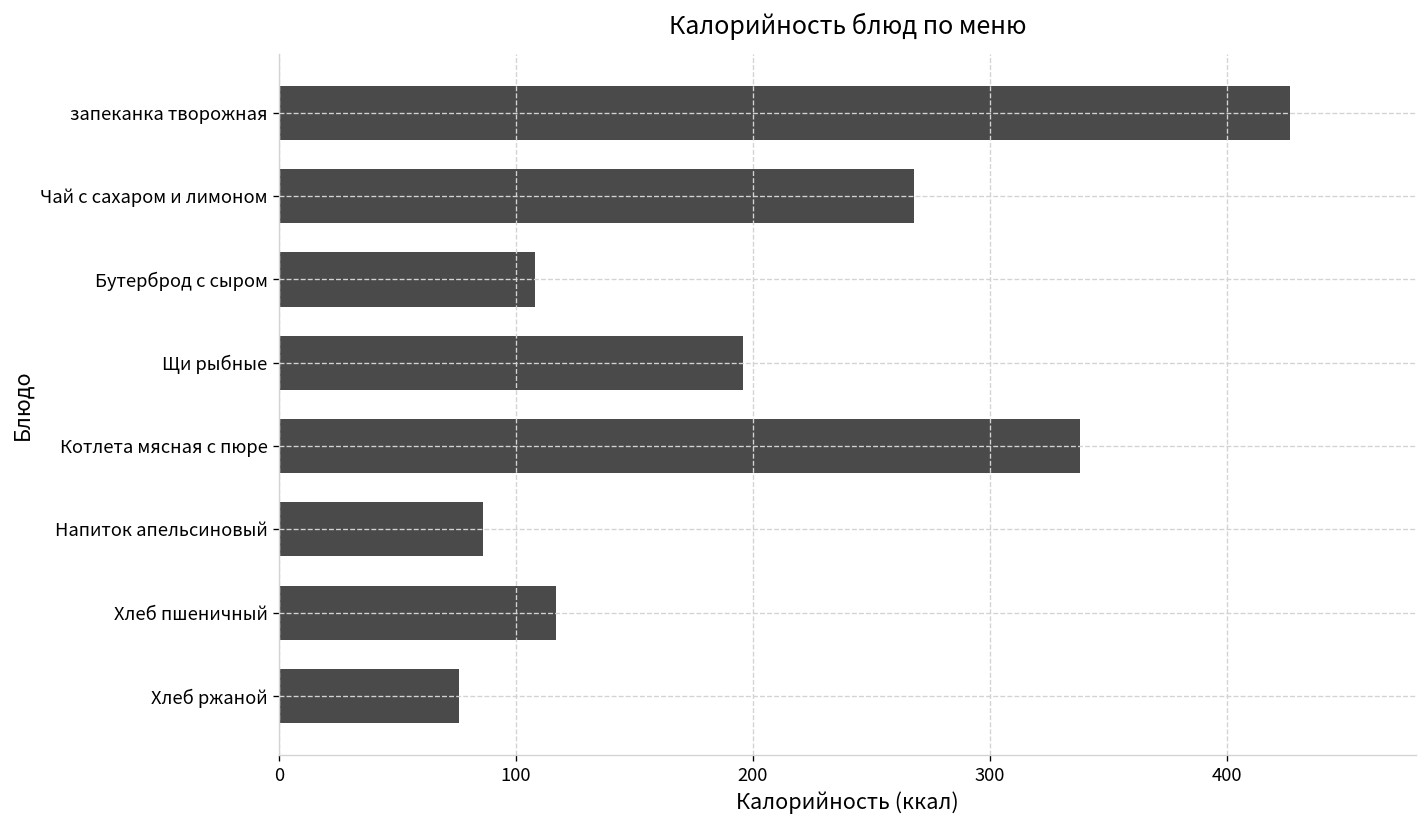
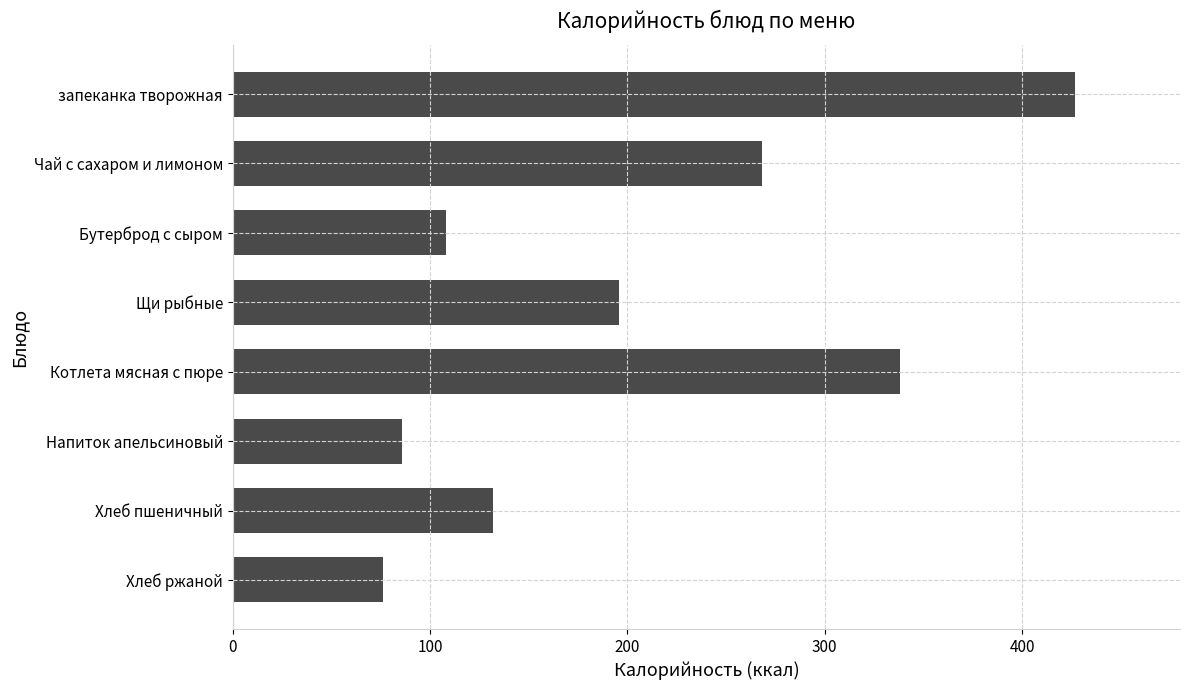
  {
    "запеканка творожная": 427,
    "Чай с сахаром и лимоном": 268,
    "Бутерброд с сыром": 108,
    "Щи рыбные": 196,
    "Котлета мясная с пюре": 338,
    "Напиток апельсиновый": 86,
-   "Хлеб пшеничный": 117,
+   "Хлеб пшеничный": 132,
    "Хлеб ржаной": 76
  }
